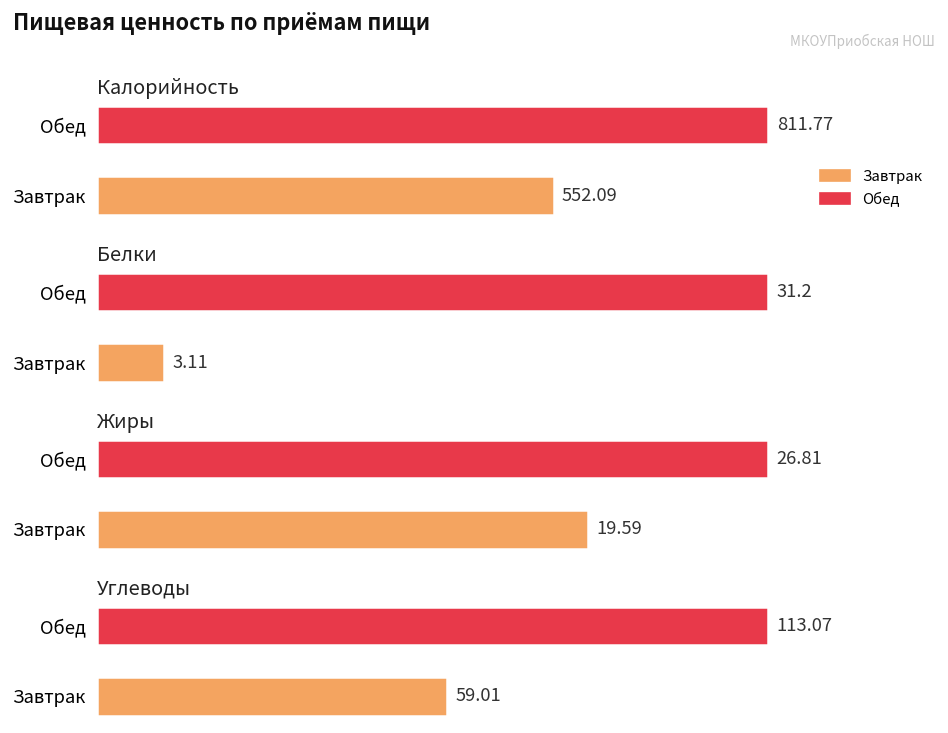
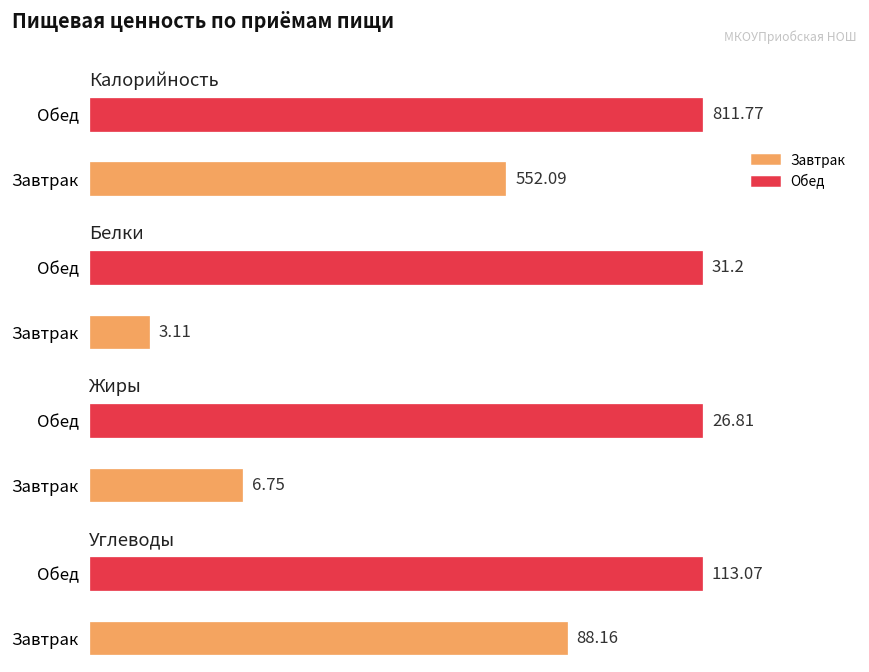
  {
    "Калорийность": {
      "Обед": 811.77,
      "Завтрак": 552.09
    },
    "Белки": {
      "Обед": 31.2,
      "Завтрак": 3.11
    },
    "Жиры": {
      "Обед": 26.81,
-     "Завтрак": 19.59
+     "Завтрак": 6.75
    },
    "Углеводы": {
      "Обед": 113.07,
-     "Завтрак": 59.01
+     "Завтрак": 88.16
    }
  }
